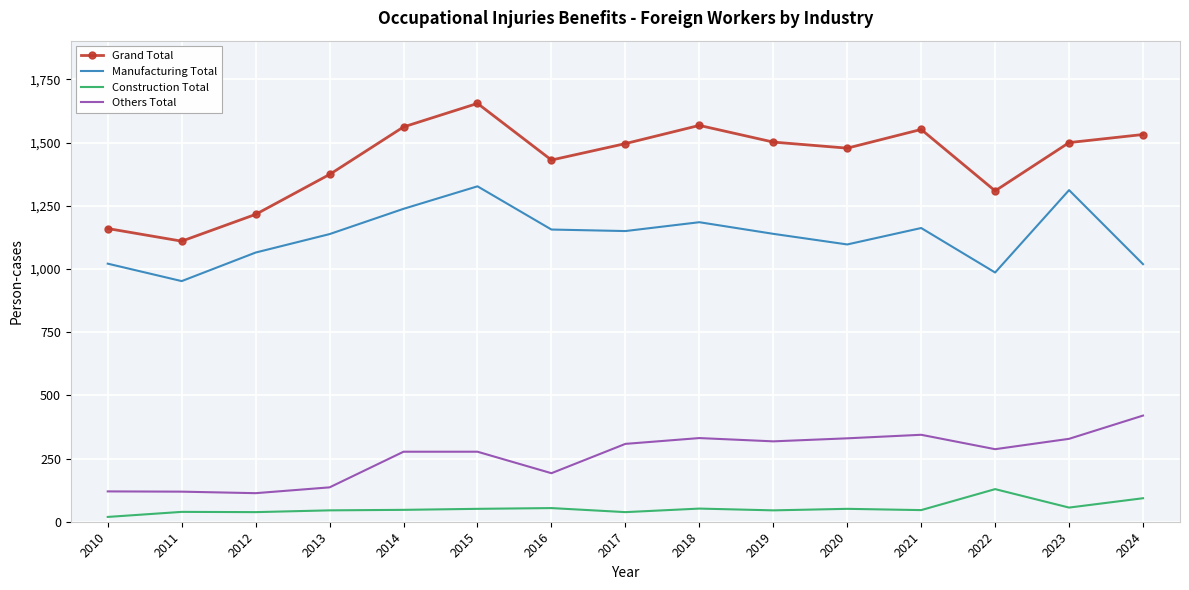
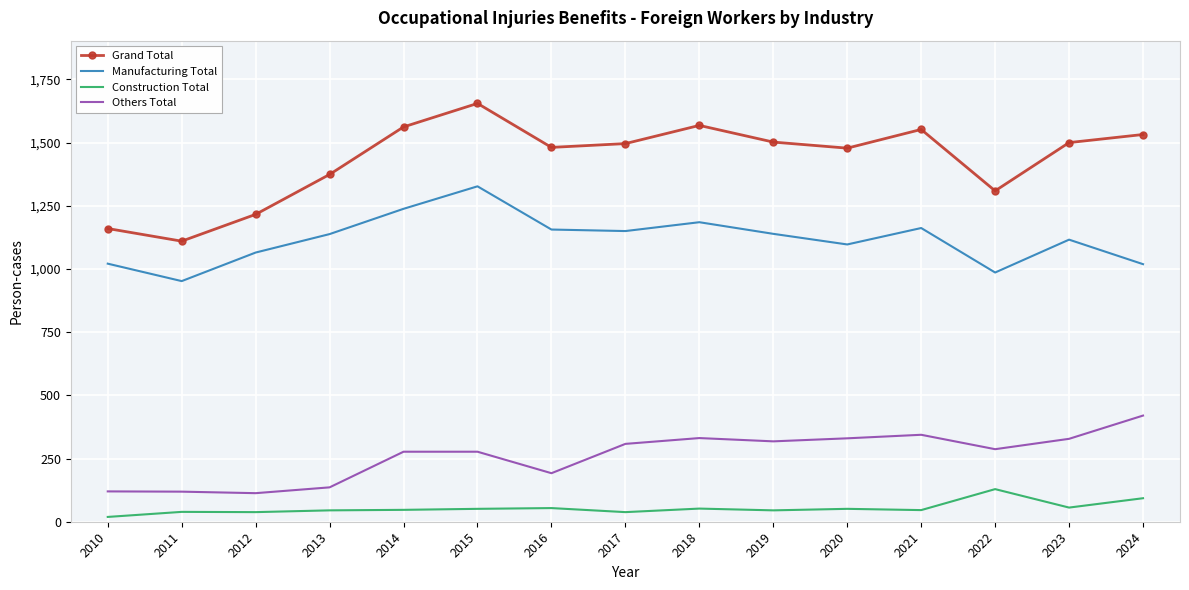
  {
    "Grand Total": {
      "2010": "1,160",
      "2011": "1,110",
      "2012": "1,220",
      "2013": "1,370",
      "2014": "1,560",
      "2015": "1,660",
-     "2016": "1,430",
+     "2016": "1,480",
      "2017": "1,500",
      "2018": "1,570",
      "2019": "1,500",
      "2020": "1,480",
      "2021": "1,550",
      "2022": "1,310",
      "2023": "1,500",
      "2024": "1,530"
    },
    "Manufacturing Total": {
      "2010": "1,020",
      "2011": "950",
      "2012": "1,070",
      "2013": "1,140",
      "2014": "1,240",
      "2015": "1,330",
      "2016": "1,160",
      "2017": "1,150",
      "2018": "1,190",
      "2019": "1,140",
      "2020": "1,100",
      "2021": "1,160",
      "2022": "990",
-     "2023": "1,310",
+     "2023": "1,120",
      "2024": "1,020"
    },
    "Construction Total": {
      "2010": "20",
      "2011": "40",
      "2012": "40",
      "2013": "50",
      "2014": "50",
      "2015": "50",
      "2016": "50",
      "2017": "40",
      "2018": "50",
      "2019": "50",
      "2020": "50",
      "2021": "50",
      "2022": "130",
      "2023": "60",
      "2024": "90"
    },
    "Others Total": {
      "2010": "120",
      "2011": "120",
      "2012": "110",
      "2013": "140",
      "2014": "280",
      "2015": "280",
      "2016": "190",
      "2017": "310",
      "2018": "330",
      "2019": "320",
      "2020": "330",
      "2021": "340",
      "2022": "290",
      "2023": "330",
      "2024": "420"
    }
  }
